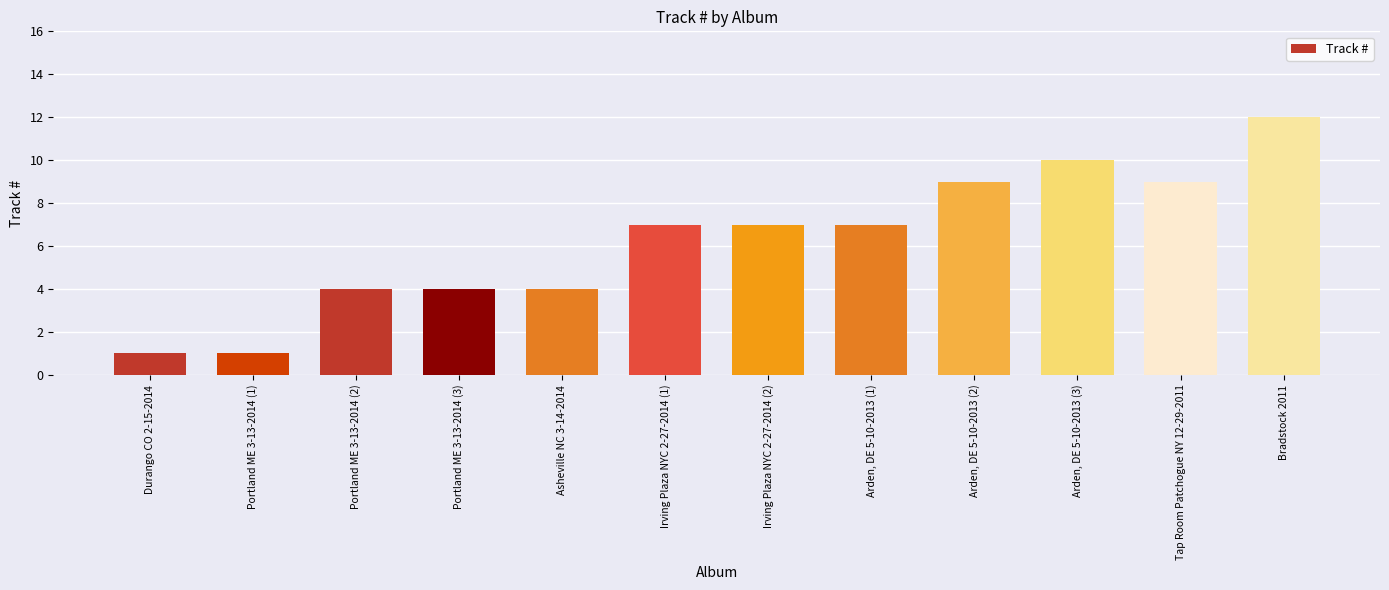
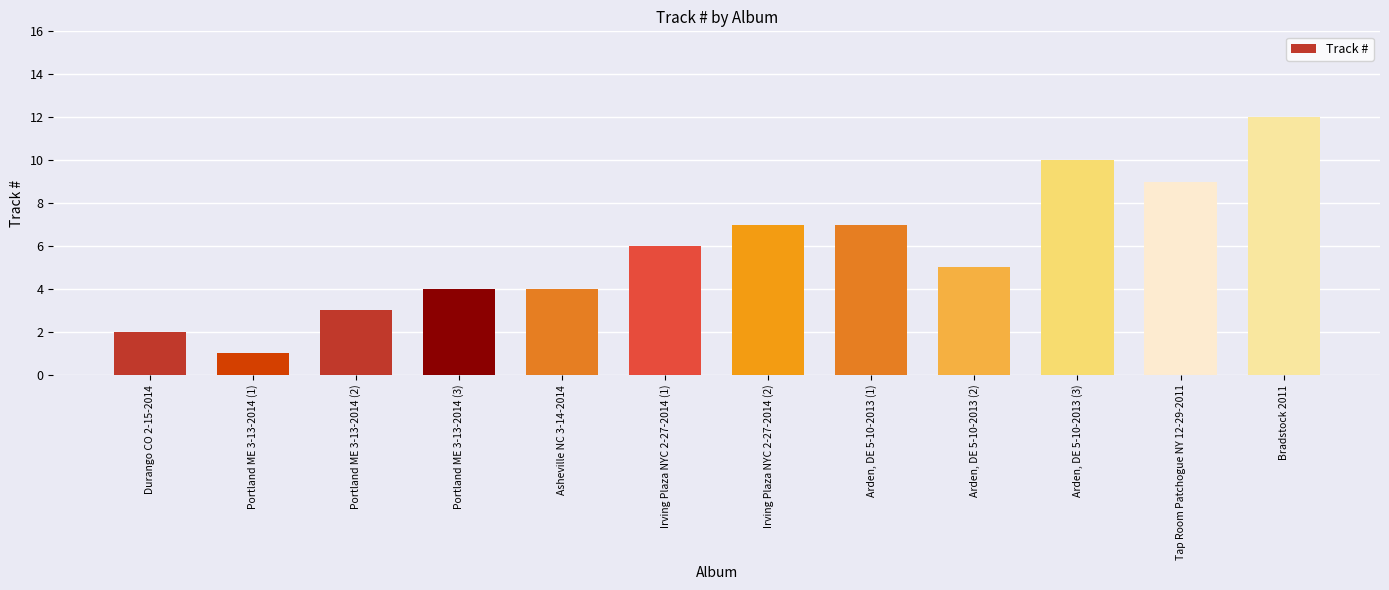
  {
-   "Durango CO 2-15-2014": 1,
+   "Durango CO 2-15-2014": 2,
    "Portland ME 3-13-2014 (1)": 1,
-   "Portland ME 3-13-2014 (2)": 4,
+   "Portland ME 3-13-2014 (2)": 3,
    "Portland ME 3-13-2014 (3)": 4,
    "Asheville NC 3-14-2014": 4,
-   "Irving Plaza NYC 2-27-2014 (1)": 7,
+   "Irving Plaza NYC 2-27-2014 (1)": 6,
    "Irving Plaza NYC 2-27-2014 (2)": 7,
    "Arden, DE 5-10-2013 (1)": 7,
-   "Arden, DE 5-10-2013 (2)": 9,
+   "Arden, DE 5-10-2013 (2)": 5,
    "Arden, DE 5-10-2013 (3)": 10,
    "Tap Room Patchogue NY 12-29-2011": 9,
    "Bradstock 2011": 12
  }
